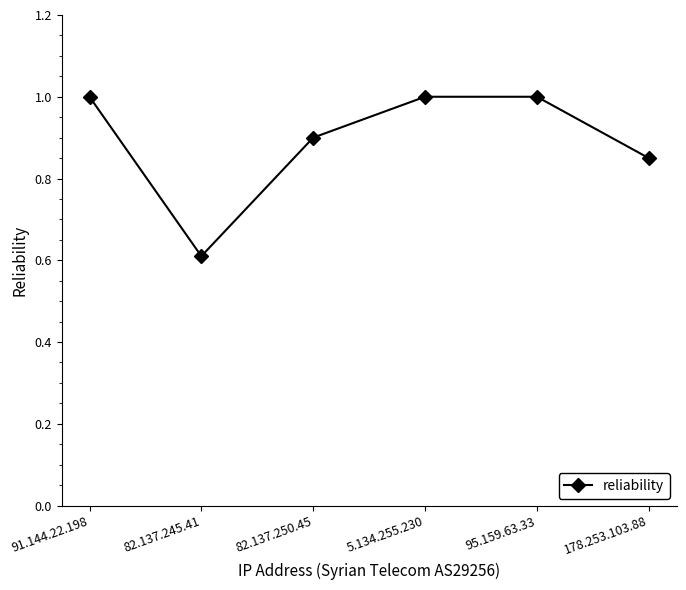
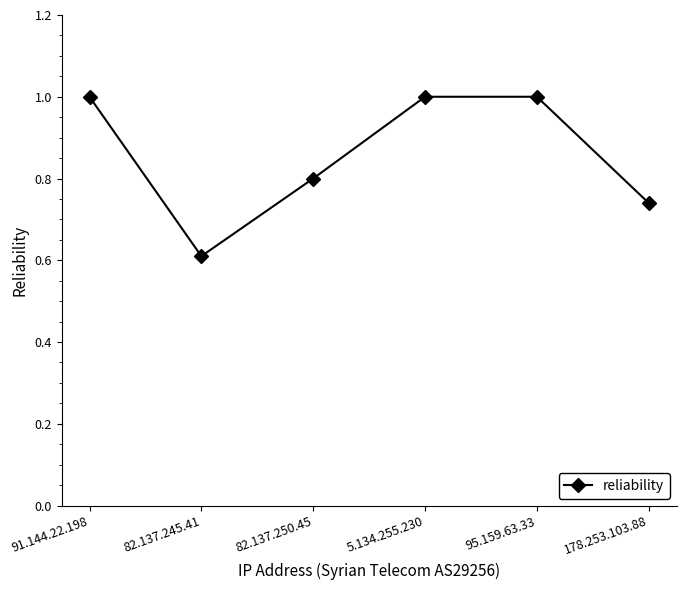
  {
    "91.144.22.198": 1.00,
    "82.137.245.41": 0.61,
-   "82.137.250.45": 0.9,
+   "82.137.250.45": 0.8,
    "5.134.255.230": 1.00,
    "95.159.63.33": 1.00,
-   "178.253.103.88": 0.85
+   "178.253.103.88": 0.74
  }
